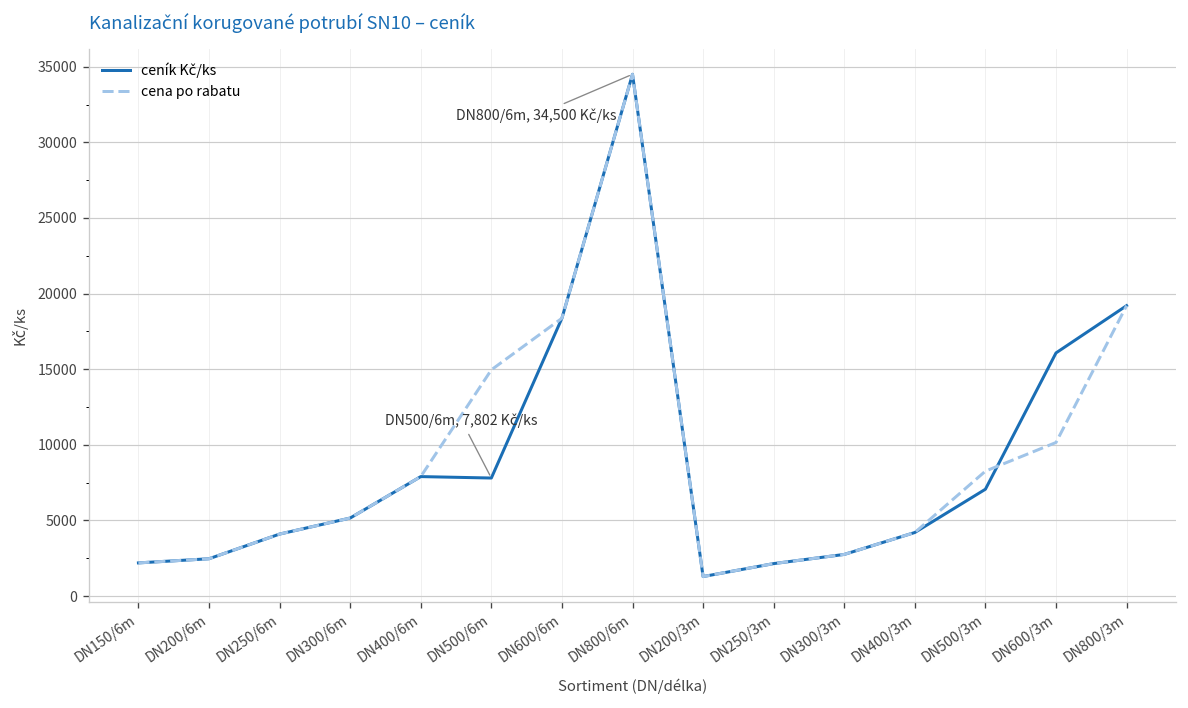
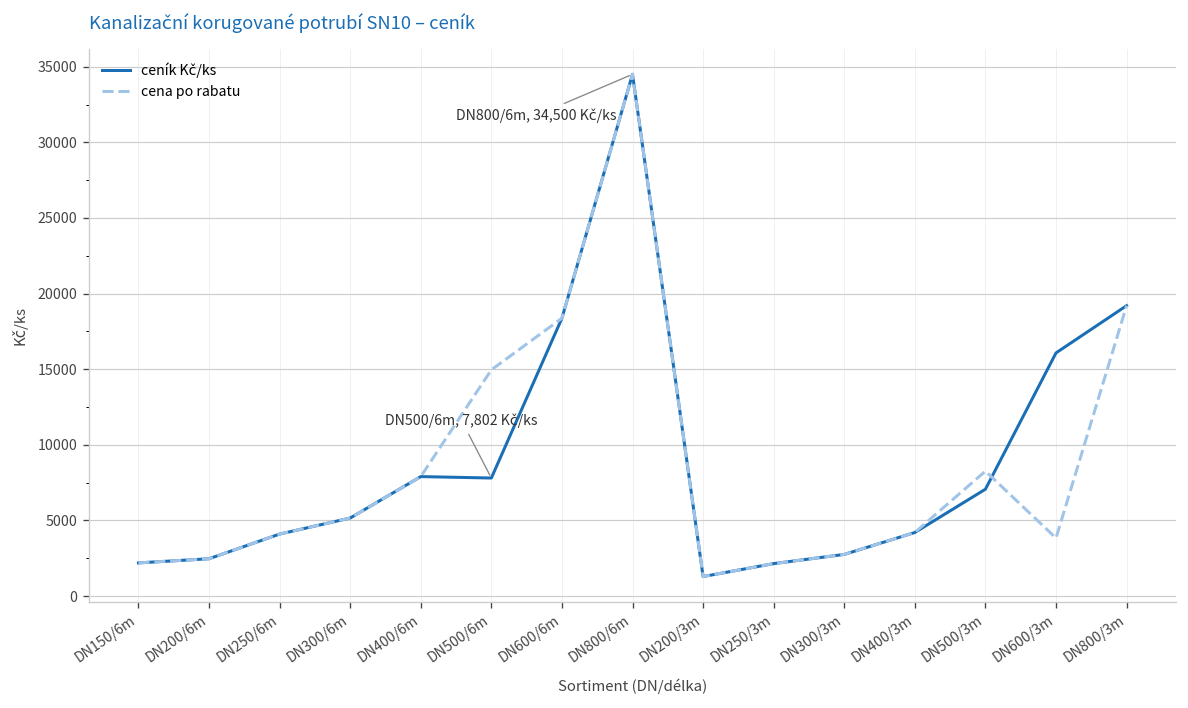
  {
    "ceník Kč/ks": {
      "DN500/3m": 7100,
      "DN600/3m": 16100
    },
    "cena po rabatu": {
      "DN500/6m": 15000,
      "DN500/3m": 8300,
-     "DN600/3m": 10200
+     "DN600/3m": 3800
    }
  }
